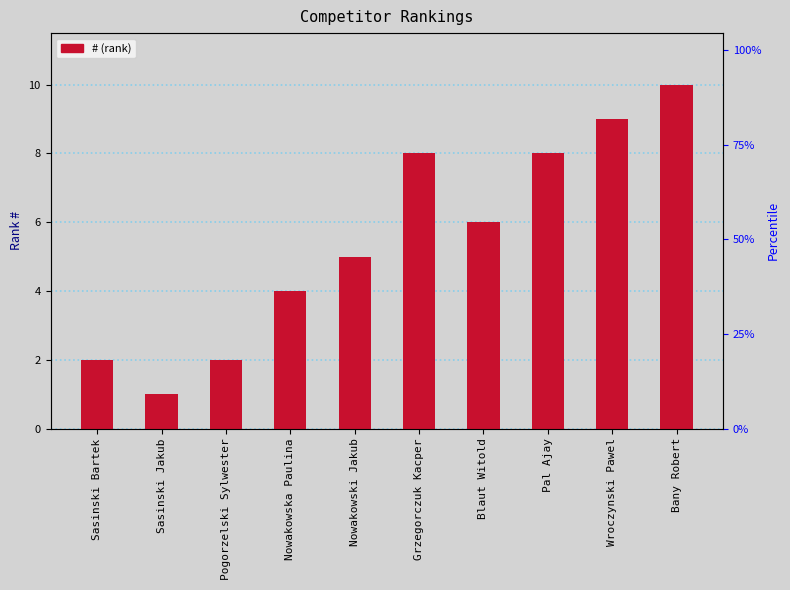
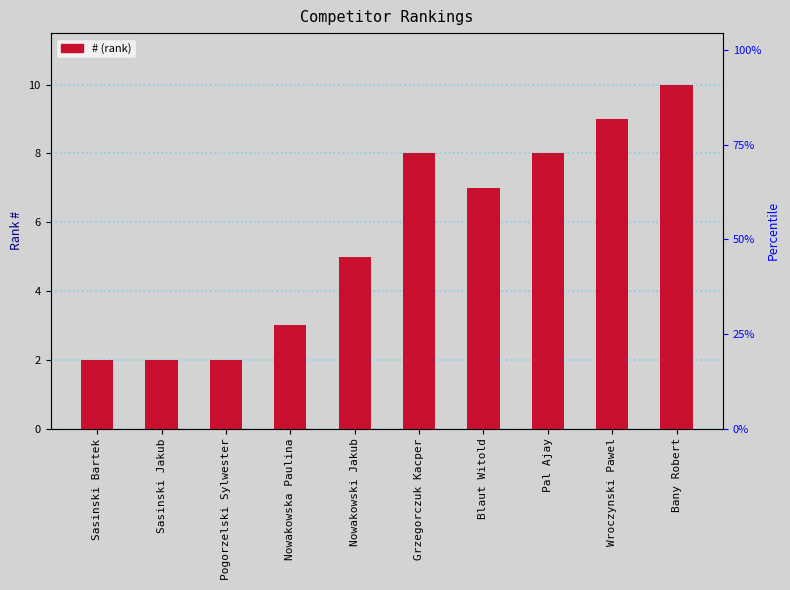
  {
    "Sasinski Bartek": 2,
-   "Sasinski Jakub": 1,
+   "Sasinski Jakub": 2,
    "Pogorzelski Sylwester": 2,
-   "Nowakowska Paulina": 4,
+   "Nowakowska Paulina": 3,
    "Nowakowski Jakub": 5,
    "Grzegorczuk Kacper": 8,
-   "Blaut Witold": 6,
+   "Blaut Witold": 7,
    "Pal Ajay": 8,
    "Wroczynski Pawel": 9,
    "Bany Robert": 10
  }
